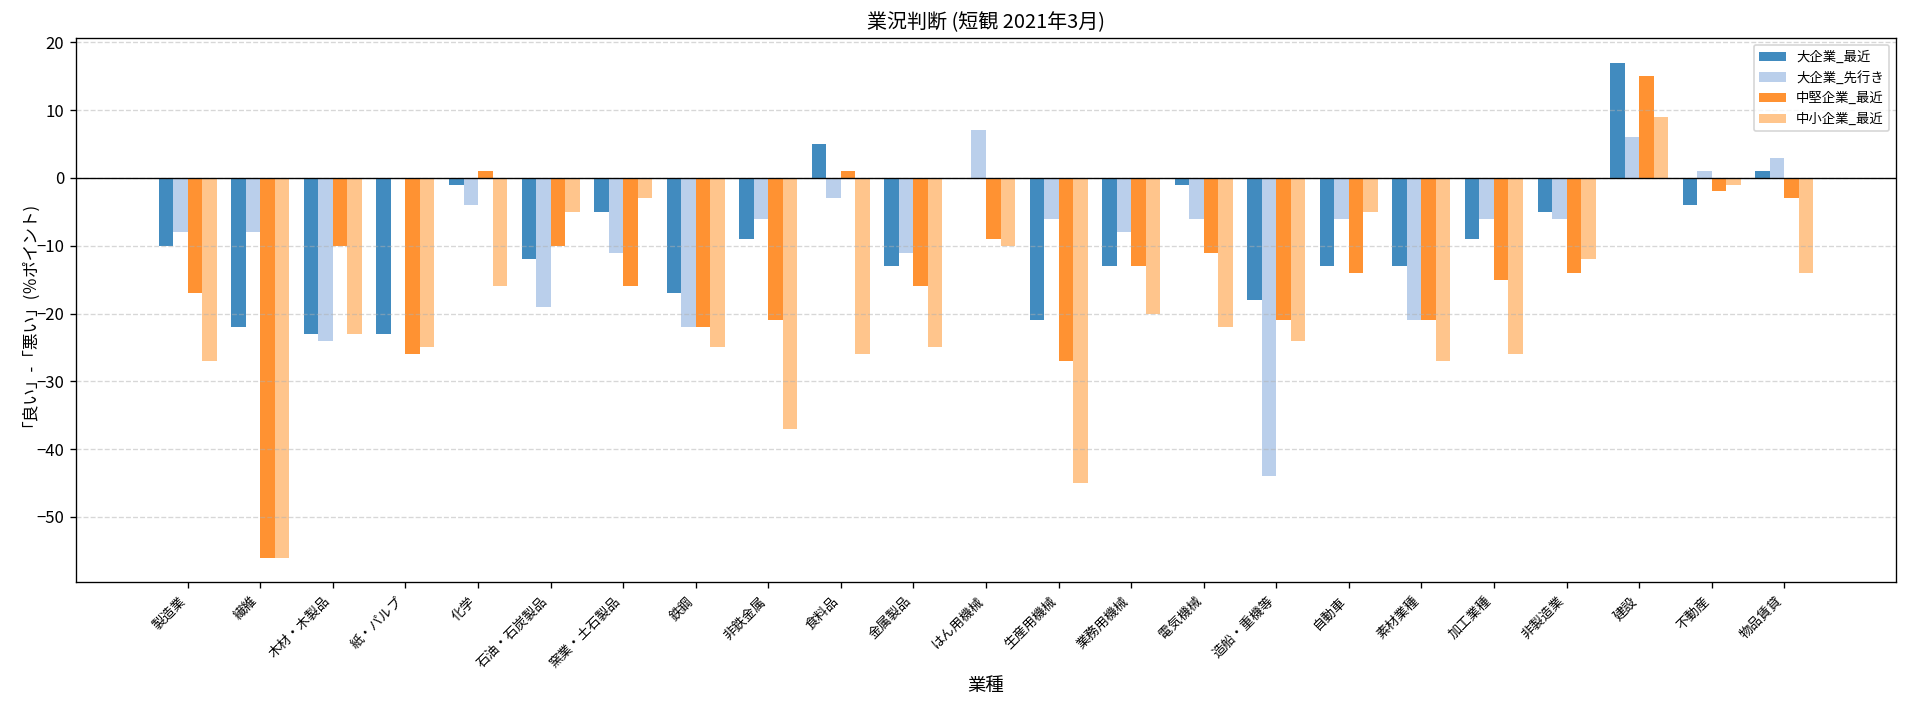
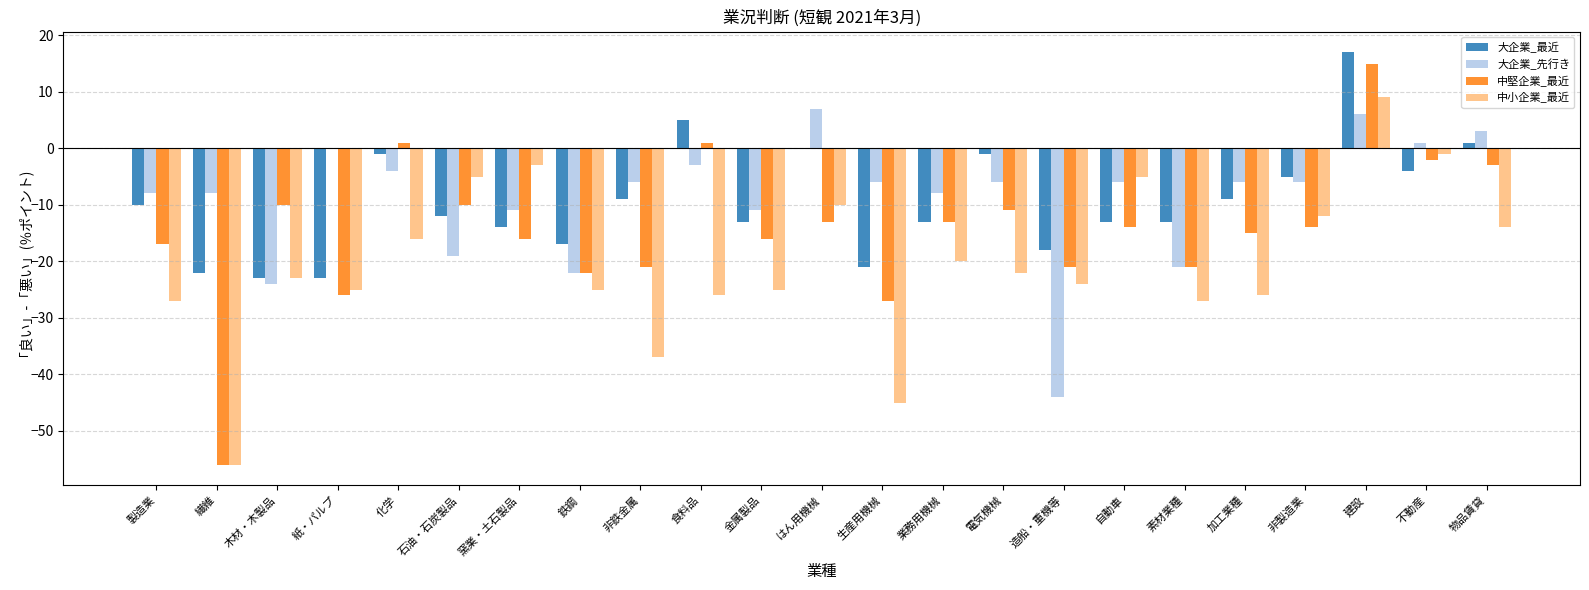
  {
    "大企業_最近": {
      "製造業": -10,
      "繊維": -22,
      "木材・木製品": -23,
      "紙・パルプ": -23,
      "化学": -1,
      "石油・石炭製品": -12,
-     "窯業・土石製品": -5,
+     "窯業・土石製品": -14,
      "鉄鋼": -17,
      "非鉄金属": -9,
      "食料品": 5,
      "金属製品": -13,
      "はん用機械": 0,
      "生産用機械": -21,
      "業務用機械": -13,
      "電気機械": -1,
      "造船・重機等": -18,
      "自動車": -13,
      "素材業種": -13,
      "加工業種": -9,
      "非製造業": -5,
      "建設": 17,
      "不動産": -4,
      "物品賃貸": 1
    },
    "大企業_先行き": {
      "製造業": -8,
      "繊維": -8,
      "木材・木製品": -24,
      "紙・パルプ": 0,
      "化学": -4,
      "石油・石炭製品": -19,
      "窯業・土石製品": -11,
      "鉄鋼": -22,
      "非鉄金属": -6,
      "食料品": -3,
      "金属製品": -11,
      "はん用機械": 7,
      "生産用機械": -6,
      "業務用機械": -8,
      "電気機械": -6,
      "造船・重機等": -44,
      "自動車": -6,
      "素材業種": -21,
      "加工業種": -6,
      "非製造業": -6,
      "建設": 6,
      "不動産": 1,
      "物品賃貸": 3
    },
    "中堅企業_最近": {
      "製造業": -17,
      "繊維": -56,
      "木材・木製品": -10,
      "紙・パルプ": -26,
      "化学": 1,
      "石油・石炭製品": -10,
      "窯業・土石製品": -16,
      "鉄鋼": -22,
      "非鉄金属": -21,
      "食料品": 1,
      "金属製品": -16,
-     "はん用機械": -9,
+     "はん用機械": -13,
      "生産用機械": -27,
      "業務用機械": -13,
      "電気機械": -11,
      "造船・重機等": -21,
      "自動車": -14,
      "素材業種": -21,
      "加工業種": -15,
      "非製造業": -14,
      "建設": 15,
      "不動産": -2,
      "物品賃貸": -3
    },
    "中小企業_最近": {
      "製造業": -27,
      "繊維": -56,
      "木材・木製品": -23,
      "紙・パルプ": -25,
      "化学": -16,
      "石油・石炭製品": -5,
      "窯業・土石製品": -3,
      "鉄鋼": -25,
      "非鉄金属": -37,
      "食料品": -26,
      "金属製品": -25,
      "はん用機械": -10,
      "生産用機械": -45,
      "業務用機械": -20,
      "電気機械": -22,
      "造船・重機等": -24,
      "自動車": -5,
      "素材業種": -27,
      "加工業種": -26,
      "非製造業": -12,
      "建設": 9,
      "不動産": -1,
      "物品賃貸": -14
    }
  }
